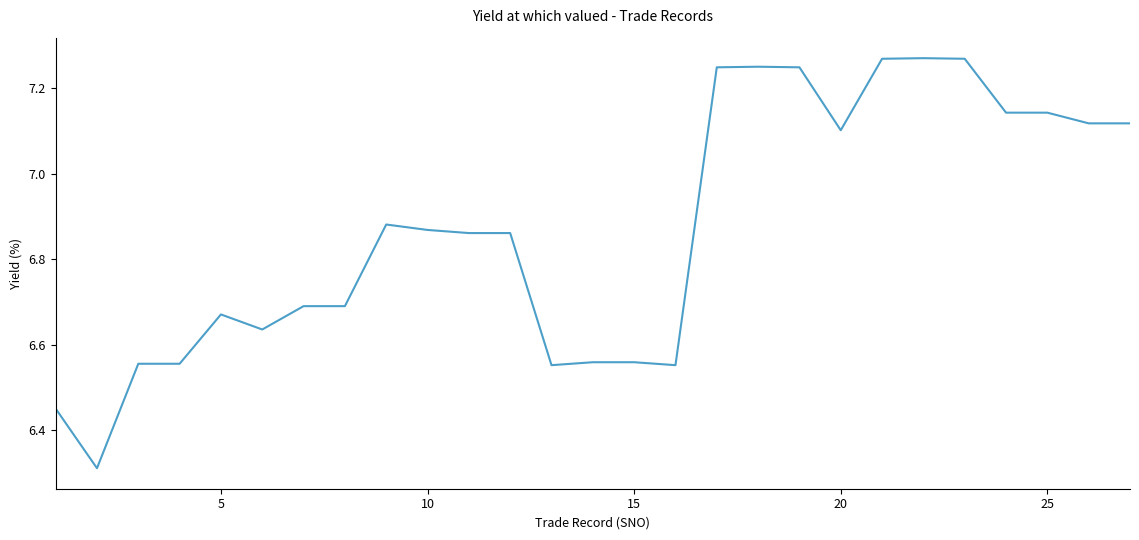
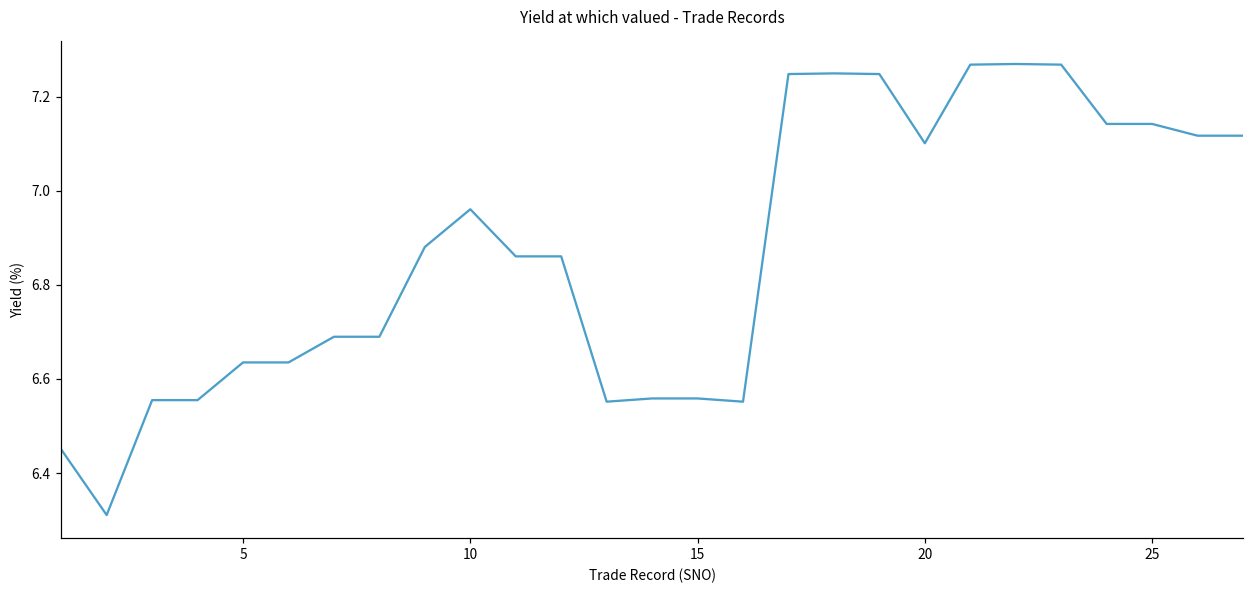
  {
-   "5": 6.67,
-   "10": 6.87,
+   "5": 6.64,
+   "10": 6.96,
    "15": 6.56,
    "20": 7.10,
    "25": 7.14
  }
